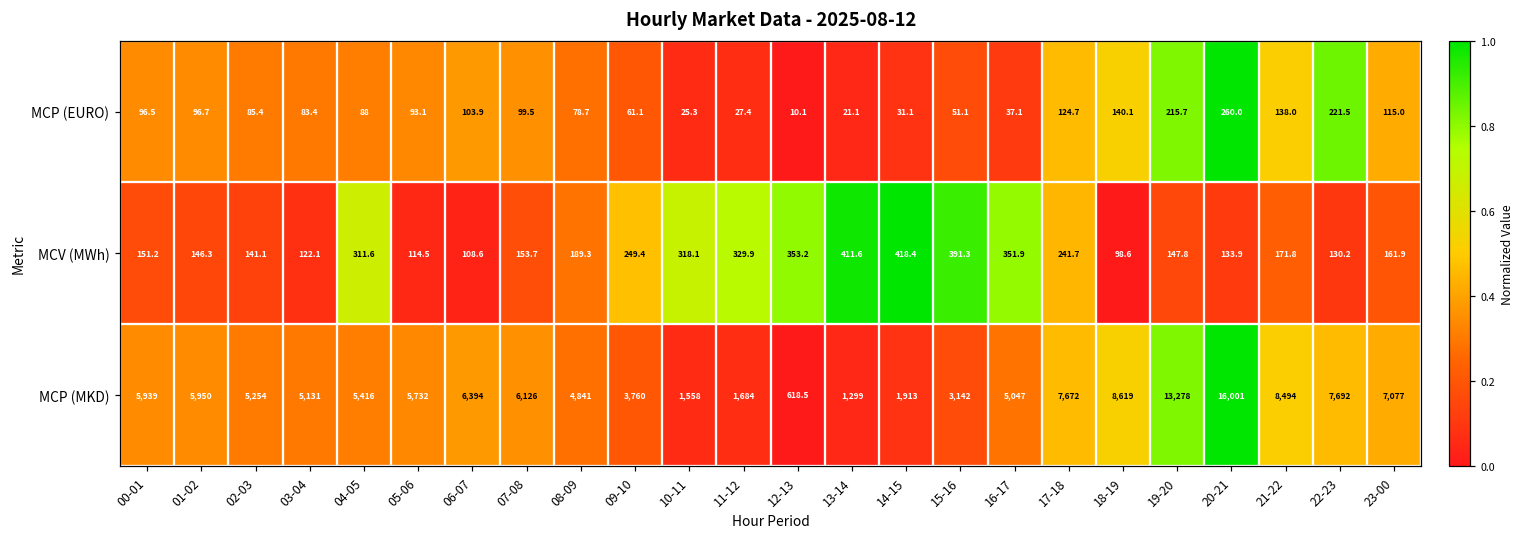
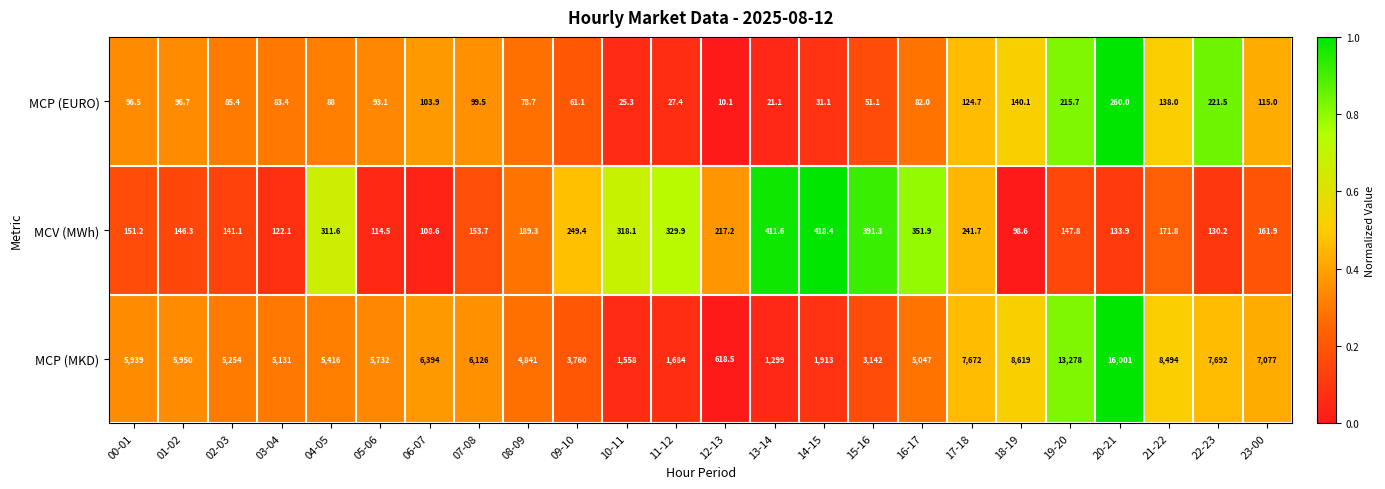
  {
    "MCP (EURO)": {
      "00-01": "96.5",
      "01-02": "96.7",
      "02-03": "85.4",
      "03-04": "83.4",
      "04-05": "88",
      "05-06": "93.1",
      "06-07": "103.9",
      "07-08": "99.5",
      "08-09": "78.7",
      "09-10": "61.1",
      "10-11": "25.3",
      "11-12": "27.4",
      "12-13": "10.1",
      "13-14": "21.1",
      "14-15": "31.1",
      "15-16": "51.1",
-     "16-17": "37.1",
+     "16-17": "82.0",
      "17-18": "124.7",
      "18-19": "140.1",
      "19-20": "215.7",
      "20-21": "260.0",
      "21-22": "138.0",
      "22-23": "221.5",
      "23-00": "115.0"
    },
    "MCV (MWh)": {
      "00-01": "151.2",
      "01-02": "146.3",
      "02-03": "141.1",
      "03-04": "122.1",
      "04-05": "311.6",
      "05-06": "114.5",
      "06-07": "108.6",
      "07-08": "153.7",
      "08-09": "189.3",
      "09-10": "249.4",
      "10-11": "318.1",
      "11-12": "329.9",
-     "12-13": "353.2",
+     "12-13": "217.2",
      "13-14": "411.6",
      "14-15": "418.4",
      "15-16": "391.3",
      "16-17": "351.9",
      "17-18": "241.7",
      "18-19": "98.6",
      "19-20": "147.8",
      "20-21": "133.9",
      "21-22": "171.8",
      "22-23": "130.2",
      "23-00": "161.9"
    },
    "MCP (MKD)": {
      "00-01": "5,939",
      "01-02": "5,950",
      "02-03": "5,254",
      "03-04": "5,131",
      "04-05": "5,416",
      "05-06": "5,732",
      "06-07": "6,394",
      "07-08": "6,126",
      "08-09": "4,841",
      "09-10": "3,760",
      "10-11": "1,558",
      "11-12": "1,684",
      "12-13": "618.5",
      "13-14": "1,299",
      "14-15": "1,913",
      "15-16": "3,142",
      "16-17": "5,047",
      "17-18": "7,672",
      "18-19": "8,619",
      "19-20": "13,278",
      "20-21": "16,001",
      "21-22": "8,494",
      "22-23": "7,692",
      "23-00": "7,077"
    }
  }
